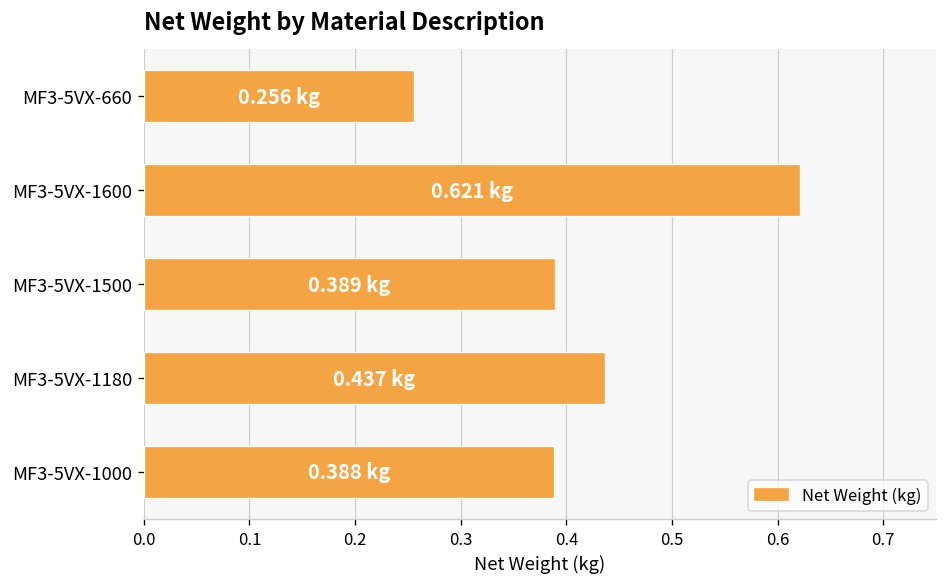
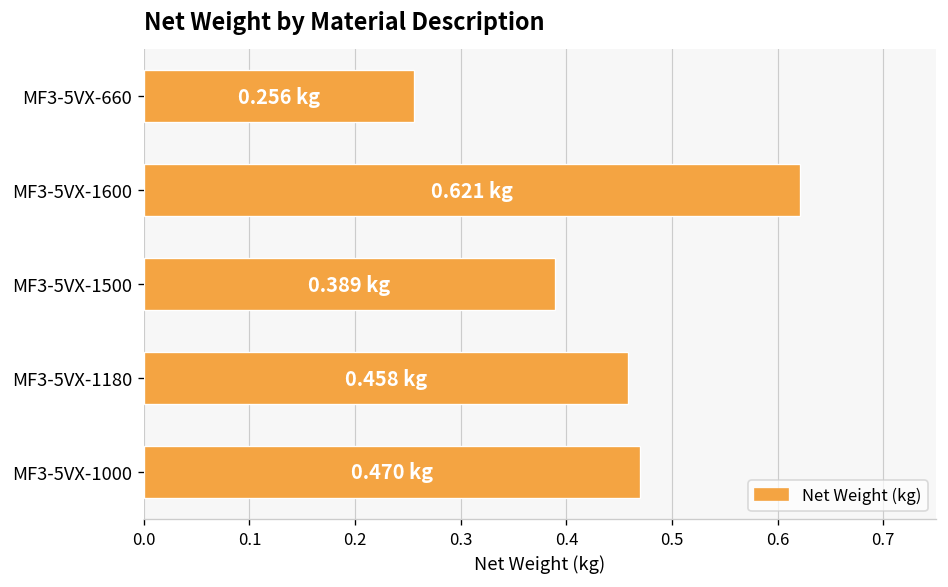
  {
    "MF3-5VX-660": 0.256,
    "MF3-5VX-1600": 0.621,
    "MF3-5VX-1500": 0.389,
-   "MF3-5VX-1180": 0.437,
-   "MF3-5VX-1000": 0.388
+   "MF3-5VX-1180": 0.458,
+   "MF3-5VX-1000": 0.470
  }
